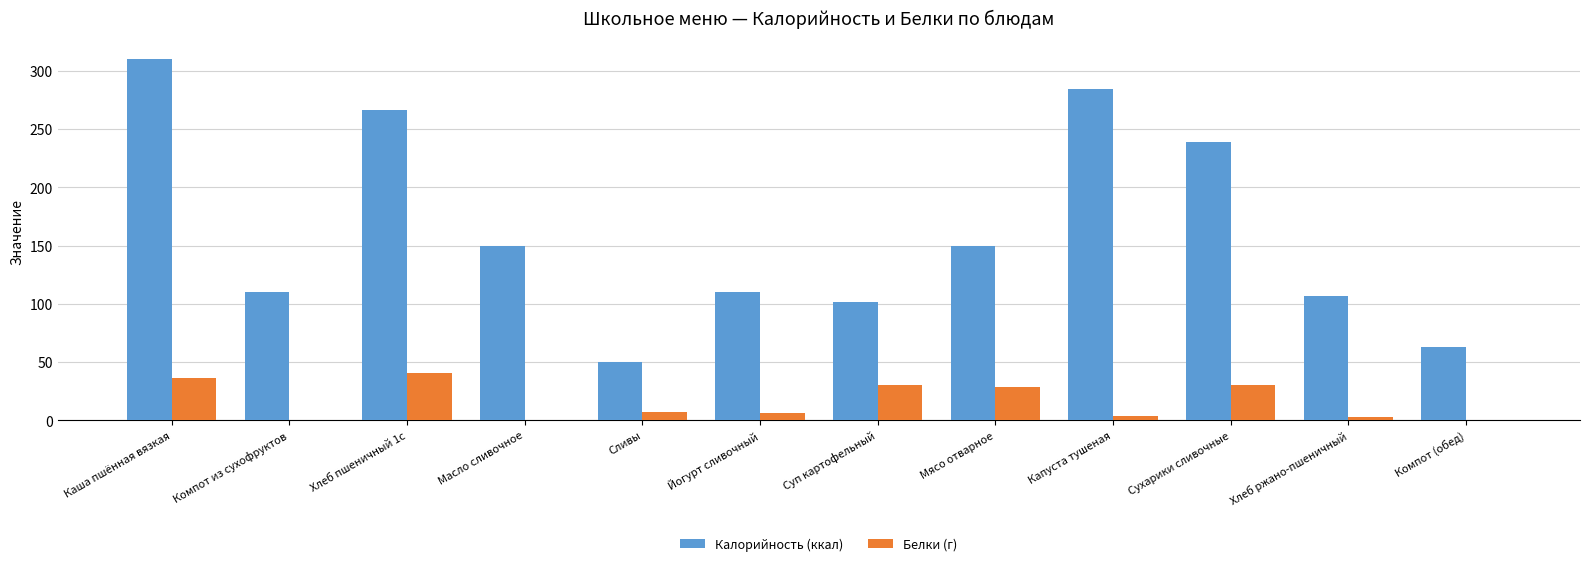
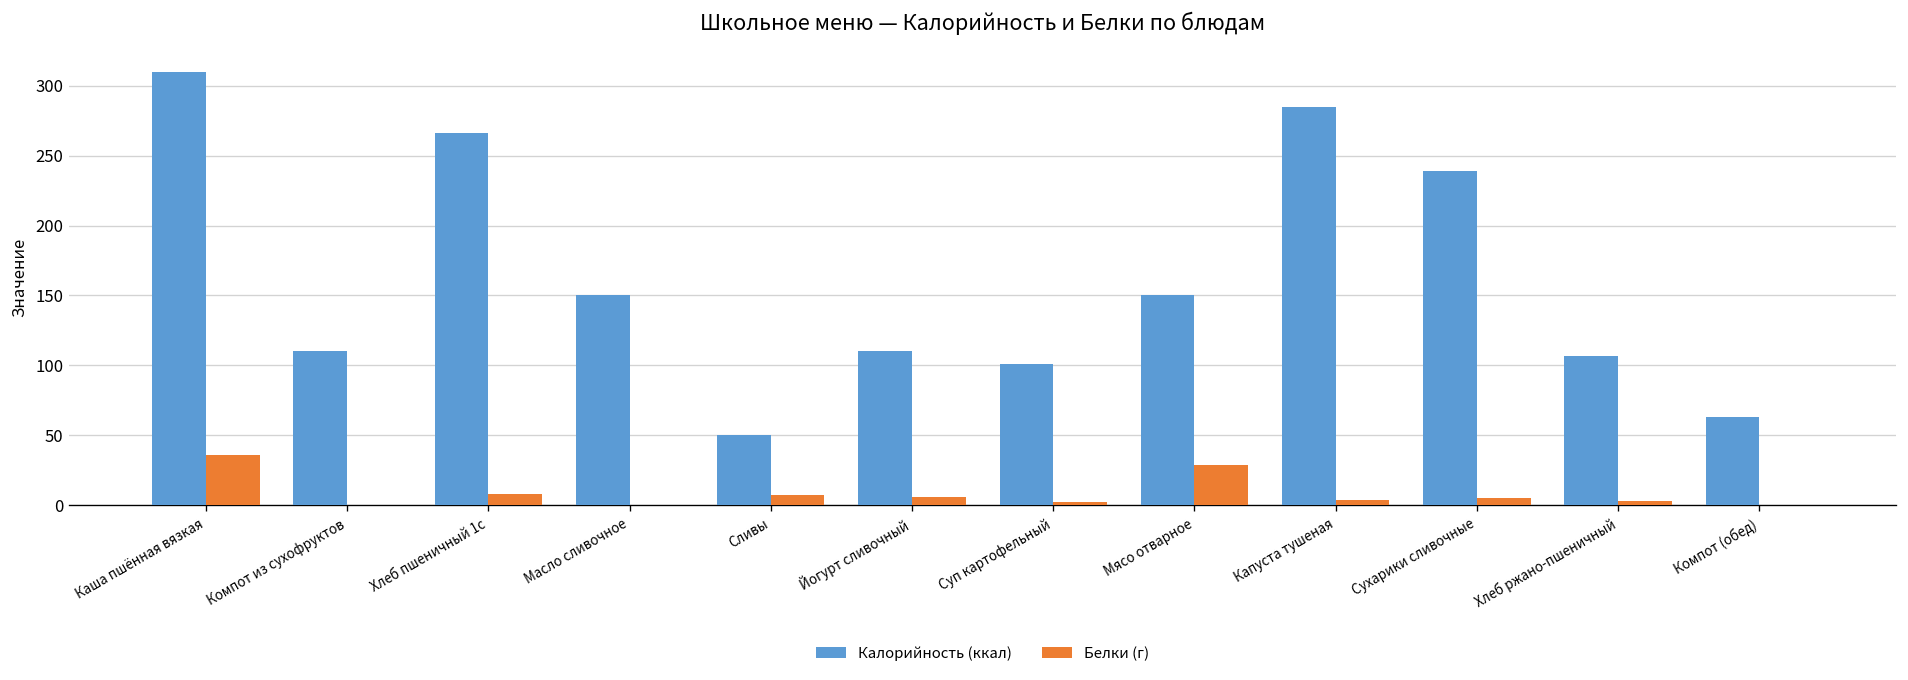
  {
    "Калорийность (ккал)": {
      "Каша пшённая вязкая": 310,
      "Компот из сухофруктов": 110,
      "Хлеб пшеничный 1с": 266,
      "Масло сливочное": 150,
      "Сливы": 50,
      "Йогурт сливочный": 110,
      "Суп картофельный": 101,
      "Мясо отварное": 150,
      "Капуста тушеная": 285,
      "Сухарики сливочные": 239,
      "Хлеб ржано-пшеничный": 107,
      "Компот (обед)": 63
    },
    "Белки (г)": {
      "Каша пшённая вязкая": 36,
-     "Хлеб пшеничный 1с": 41,
+     "Хлеб пшеничный 1с": 8,
      "Масло сливочное": 0,
      "Сливы": 7,
      "Йогурт сливочный": 6,
-     "Суп картофельный": 30,
+     "Суп картофельный": 2,
      "Мясо отварное": 29,
      "Капуста тушеная": 4,
-     "Сухарики сливочные": 30,
+     "Сухарики сливочные": 5,
      "Хлеб ржано-пшеничный": 3
    }
  }
